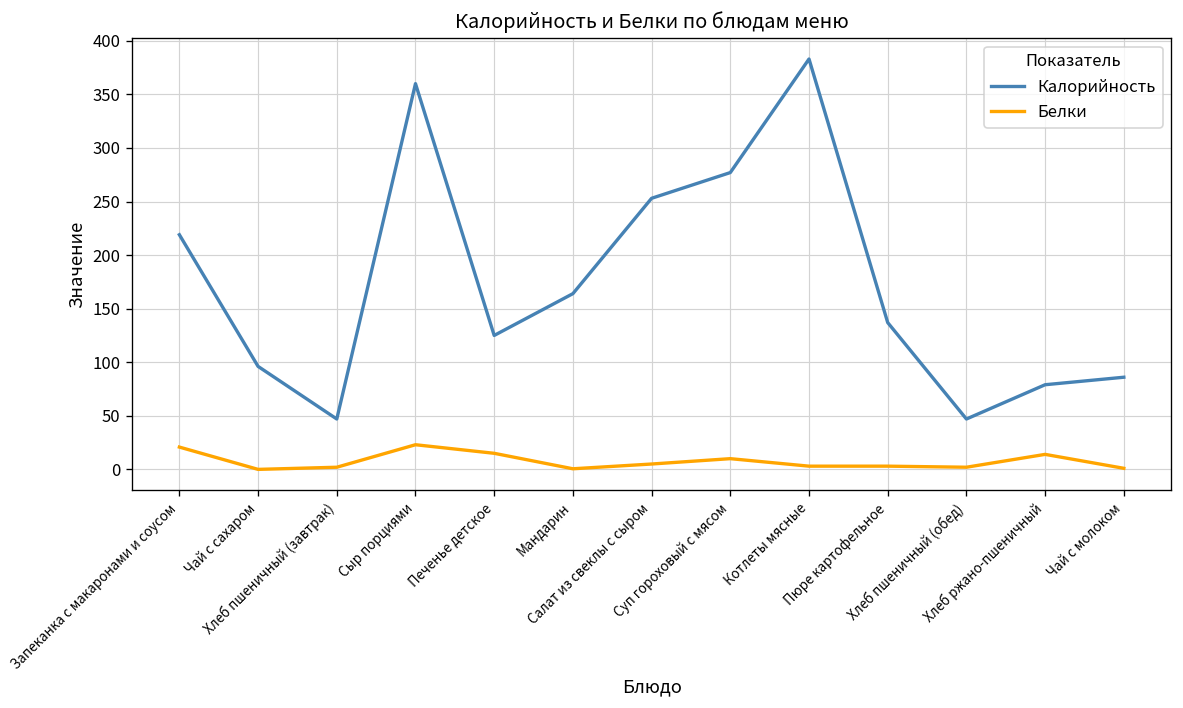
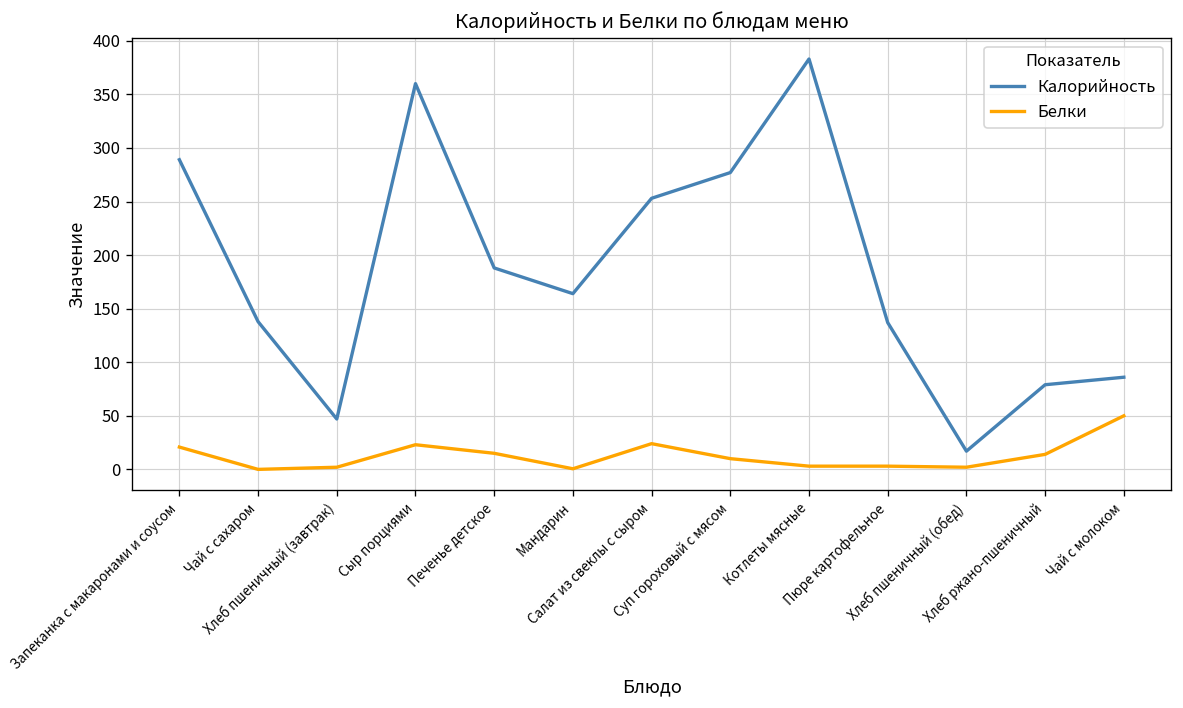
  {
    "Калорийность": {
-     "Запеканка с макаронами и соусом": 220,
-     "Чай с сахаром": 100,
+     "Запеканка с макаронами и соусом": 290,
+     "Чай с сахаром": 140,
      "Хлеб пшеничный (завтрак)": 50,
      "Сыр порциями": 360,
-     "Печенье детское": 130,
+     "Печенье детское": 190,
      "Мандарин": 160,
      "Салат из свеклы с сыром": 250,
      "Суп гороховый с мясом": 280,
      "Котлеты мясные": 380,
      "Пюре картофельное": 140,
-     "Хлеб пшеничный (обед)": 50,
+     "Хлеб пшеничный (обед)": 20,
      "Хлеб ржано-пшеничный": 80,
      "Чай с молоком": 90
    },
    "Белки": {
      "Запеканка с макаронами и соусом": 20,
      "Чай с сахаром": 0,
      "Хлеб пшеничный (завтрак)": 0,
      "Сыр порциями": 20,
      "Печенье детское": 20,
      "Мандарин": 0,
-     "Салат из свеклы с сыром": 10,
+     "Салат из свеклы с сыром": 20,
      "Суп гороховый с мясом": 10,
      "Котлеты мясные": 0,
      "Пюре картофельное": 0,
      "Хлеб пшеничный (обед)": 0,
      "Хлеб ржано-пшеничный": 10,
-     "Чай с молоком": 0
+     "Чай с молоком": 50
    }
  }
